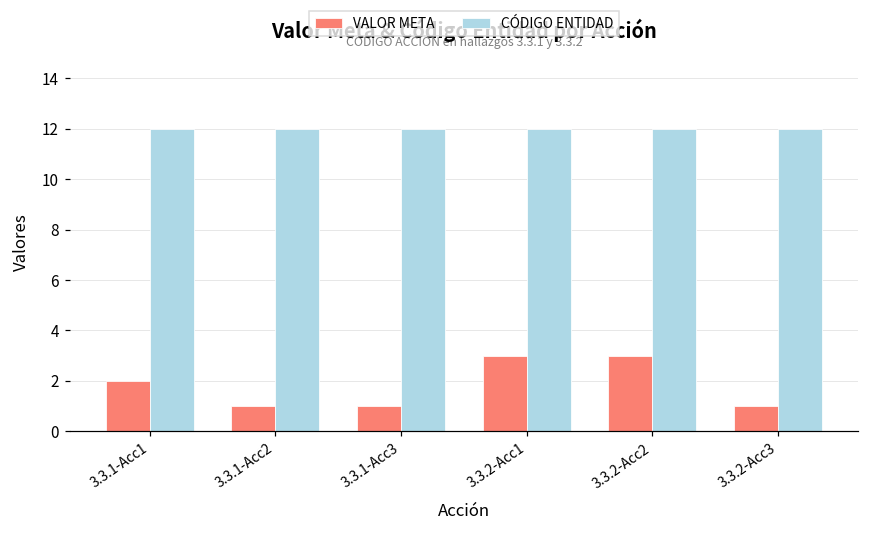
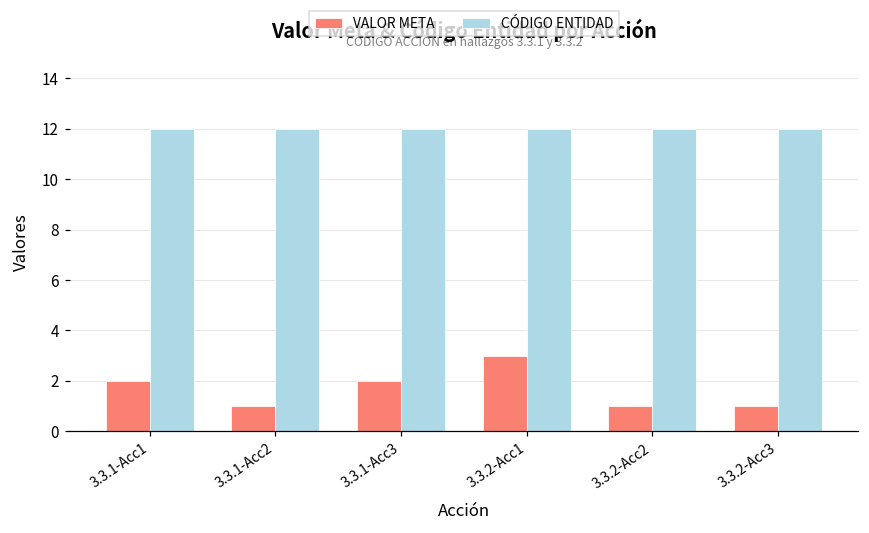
  {
    "VALOR META": {
      "3.3.1-Acc1": 2,
      "3.3.1-Acc2": 1,
-     "3.3.1-Acc3": 1,
+     "3.3.1-Acc3": 2,
      "3.3.2-Acc1": 3,
-     "3.3.2-Acc2": 3,
+     "3.3.2-Acc2": 1,
      "3.3.2-Acc3": 1
    },
    "CÓDIGO ENTIDAD": {
      "3.3.1-Acc1": 12,
      "3.3.1-Acc2": 12,
      "3.3.1-Acc3": 12,
      "3.3.2-Acc1": 12,
      "3.3.2-Acc2": 12,
      "3.3.2-Acc3": 12
    }
  }
